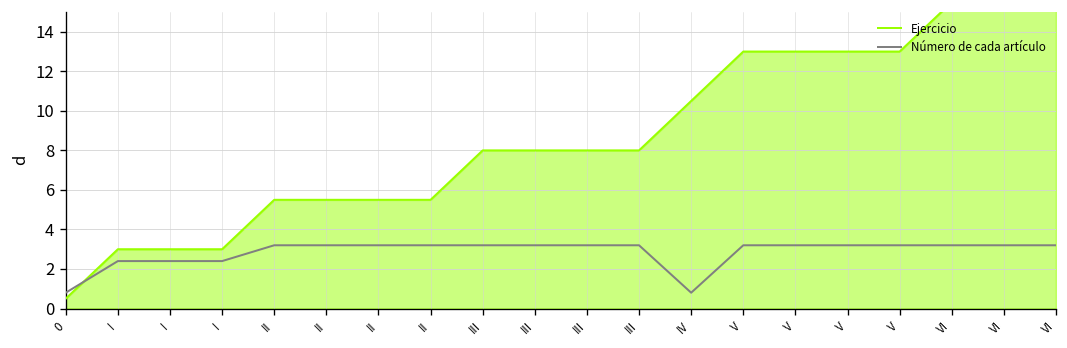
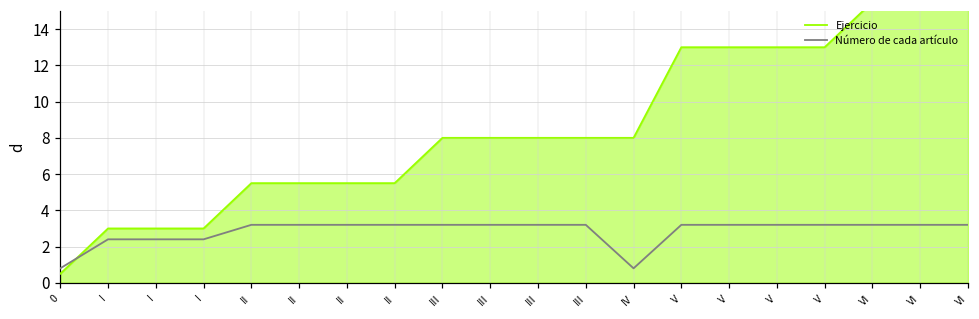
  {
    "Ejercicio": {
      "0": 0.5,
-     "IV": 10.5
+     "IV": 8.0
    },
    "Número de cada artículo": {
      "0": 0.8,
      "IV": 0.8
    }
  }
